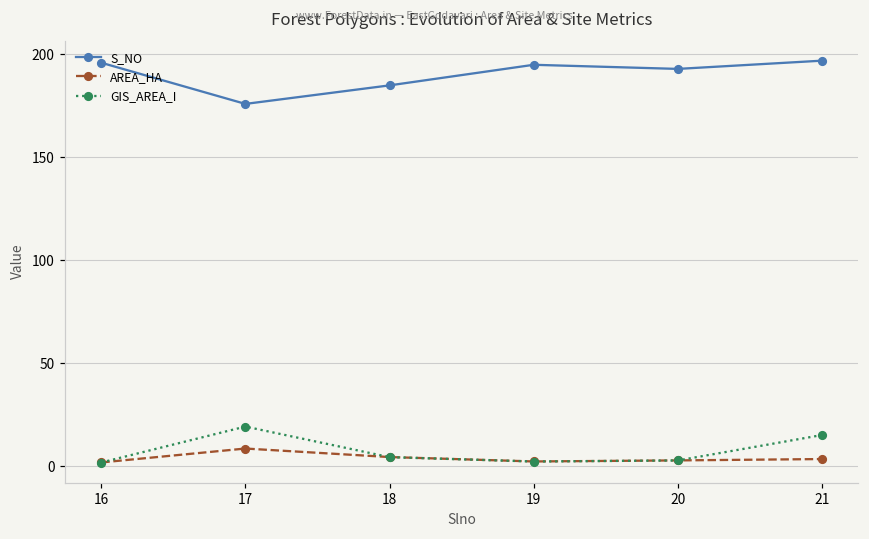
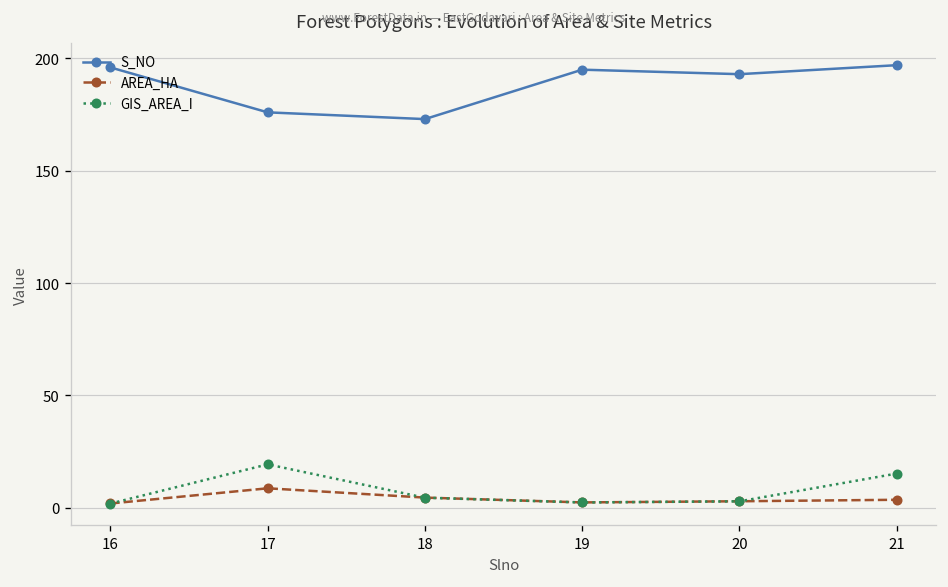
  {
    "S_NO": {
      "16": 196,
      "17": 176,
-     "18": 185,
+     "18": 173,
      "19": 195,
      "20": 193,
      "21": 197
    },
    "AREA_HA": {
      "17": 9,
      "21": 4
    },
    "GIS_AREA_I": {
      "17": 19,
      "21": 15
    }
  }
